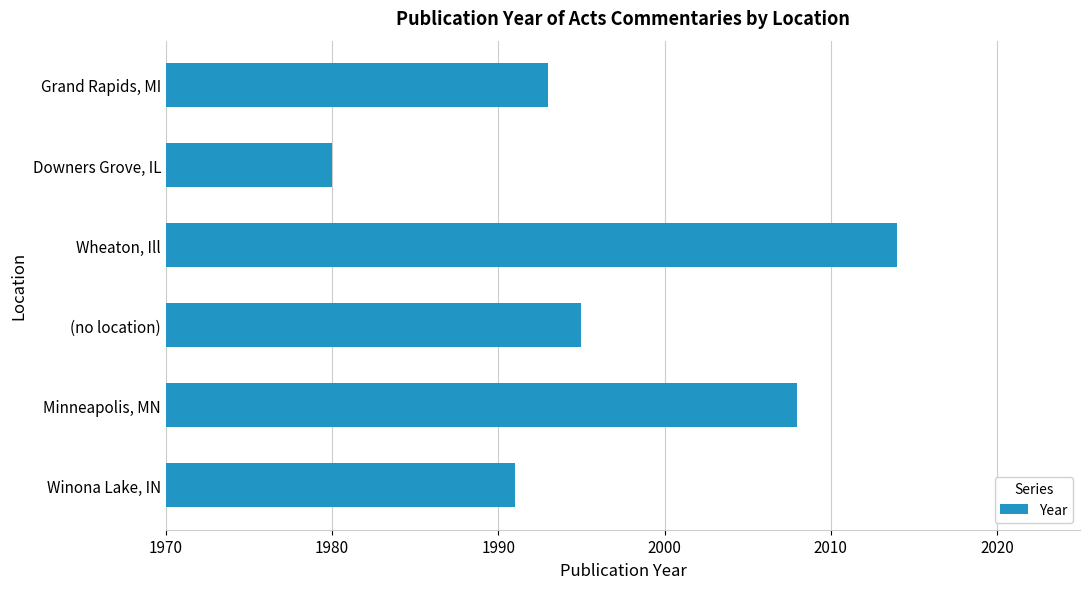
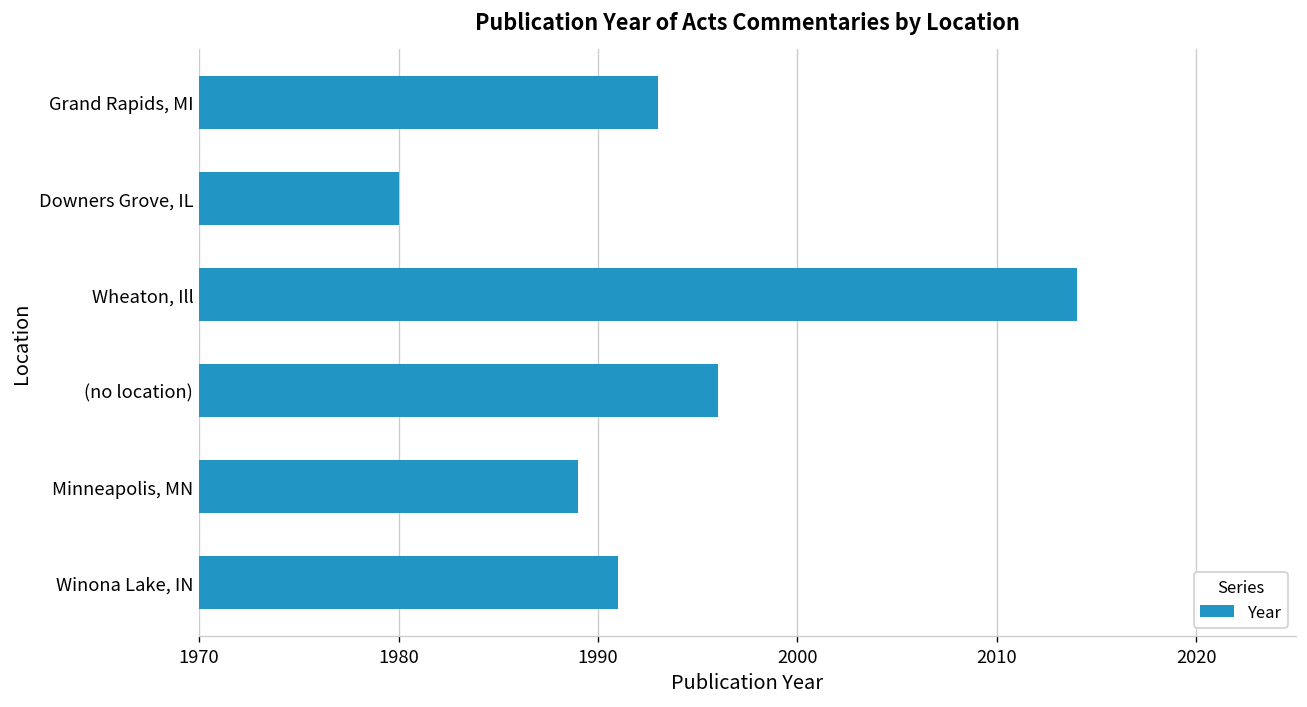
  {
    "Grand Rapids, MI": 1993,
    "Downers Grove, IL": 1980,
    "Wheaton, Ill": 2014,
-   "(no location)": 1995,
-   "Minneapolis, MN": 2008,
+   "(no location)": 1996,
+   "Minneapolis, MN": 1989,
    "Winona Lake, IN": 1991
  }
